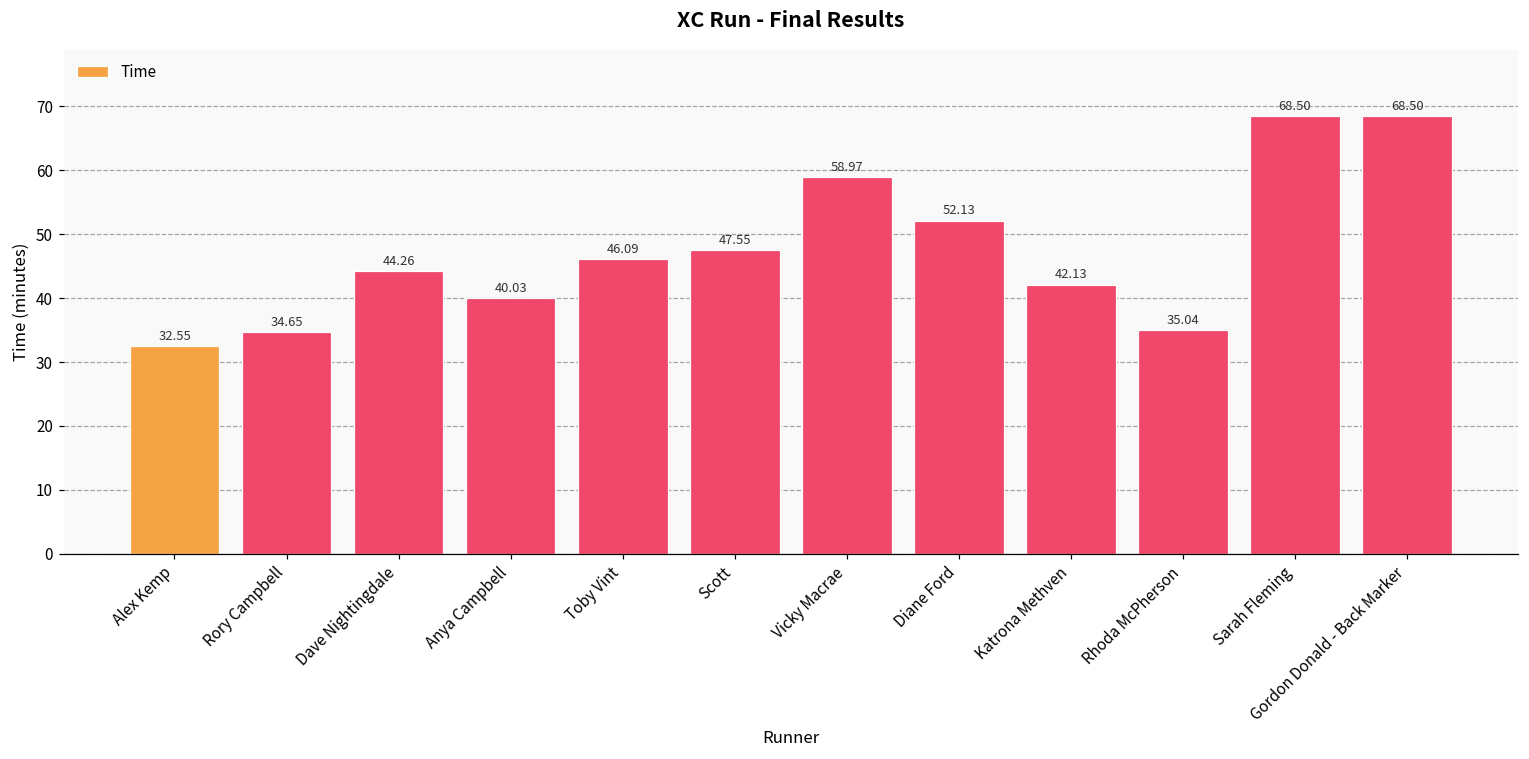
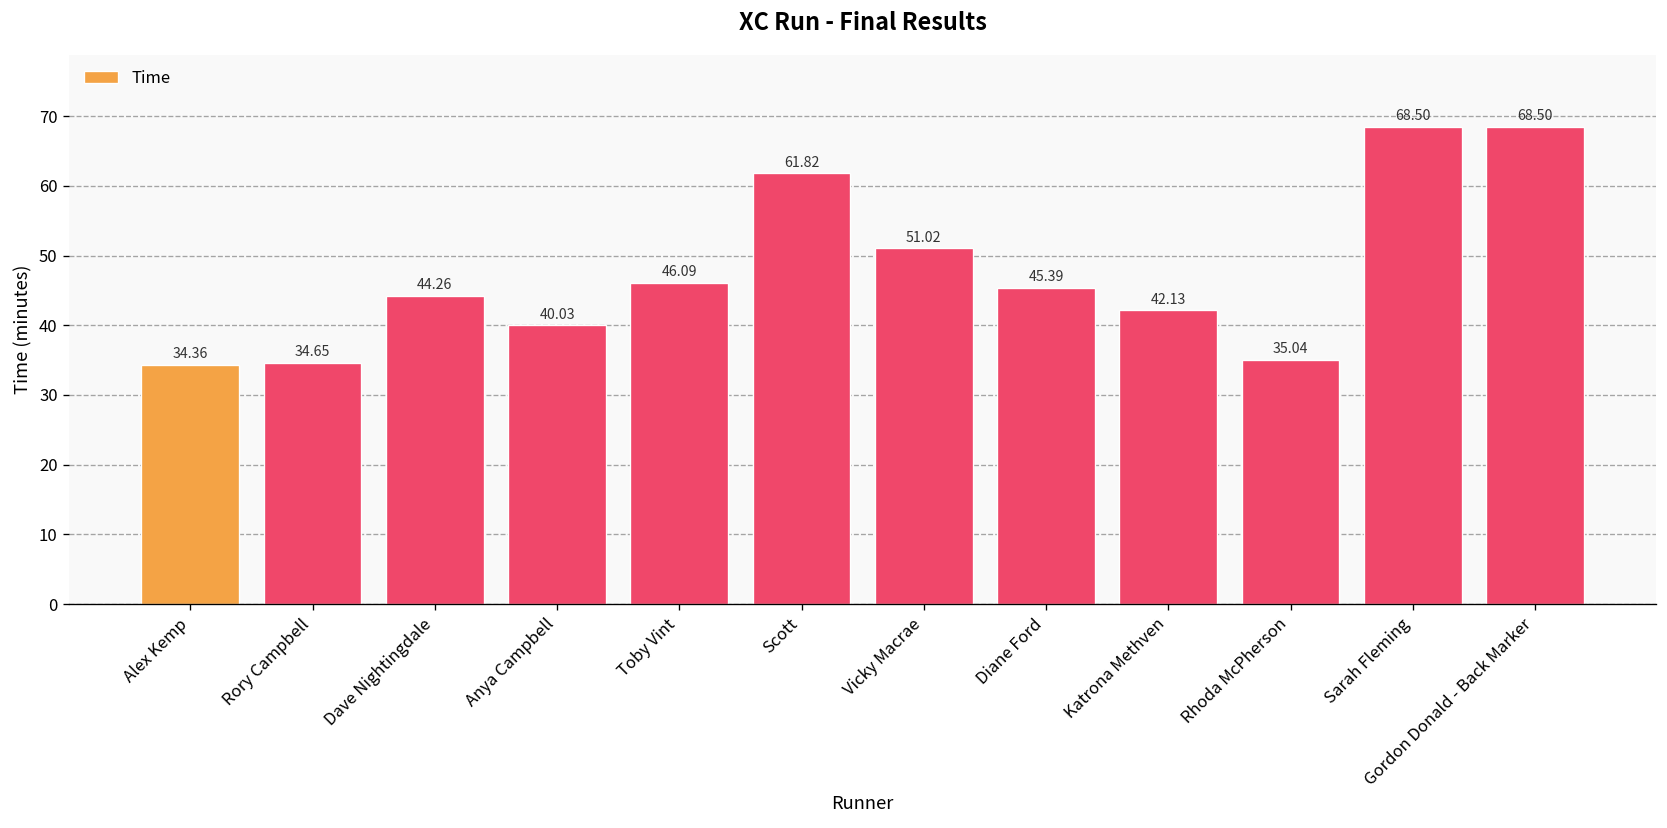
  {
-   "Alex Kemp": 32.55,
+   "Alex Kemp": 34.36,
    "Rory Campbell": 34.65,
    "Dave Nightingdale": 44.26,
    "Anya Campbell": 40.03,
    "Toby Vint": 46.09,
-   "Scott": 47.55,
-   "Vicky Macrae": 58.97,
-   "Diane Ford": 52.13,
+   "Scott": 61.82,
+   "Vicky Macrae": 51.02,
+   "Diane Ford": 45.39,
    "Katrona Methven": 42.13,
    "Rhoda McPherson": 35.04,
    "Sarah Fleming": 68.50,
    "Gordon Donald - Back Marker": 68.50
  }
